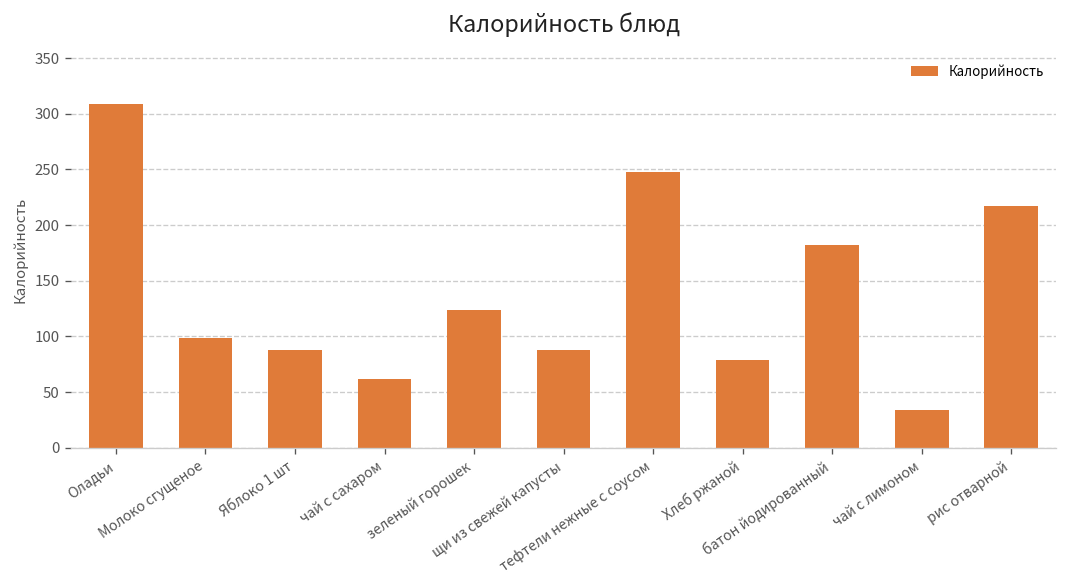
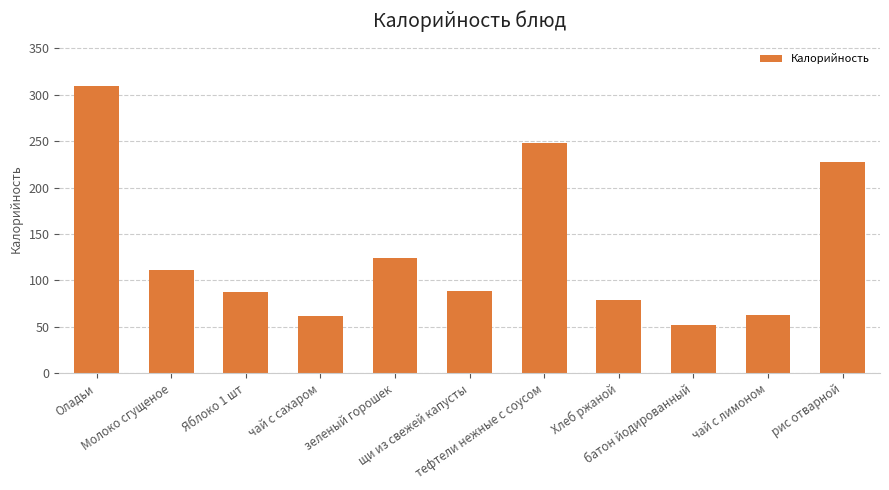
  {
    "Оладьи": 310,
-   "Молоко сгущеное": 100,
+   "Молоко сгущеное": 110,
    "Яблоко 1 шт": 90,
    "чай с сахаром": 60,
    "зеленый горошек": 120,
    "щи из свежей капусты": 90,
    "тефтели нежные с соусом": 250,
    "Хлеб ржаной": 80,
-   "батон йодированный": 180,
-   "чай с лимоном": 30,
-   "рис отварной": 220
+   "батон йодированный": 50,
+   "чай с лимоном": 60,
+   "рис отварной": 230
  }
